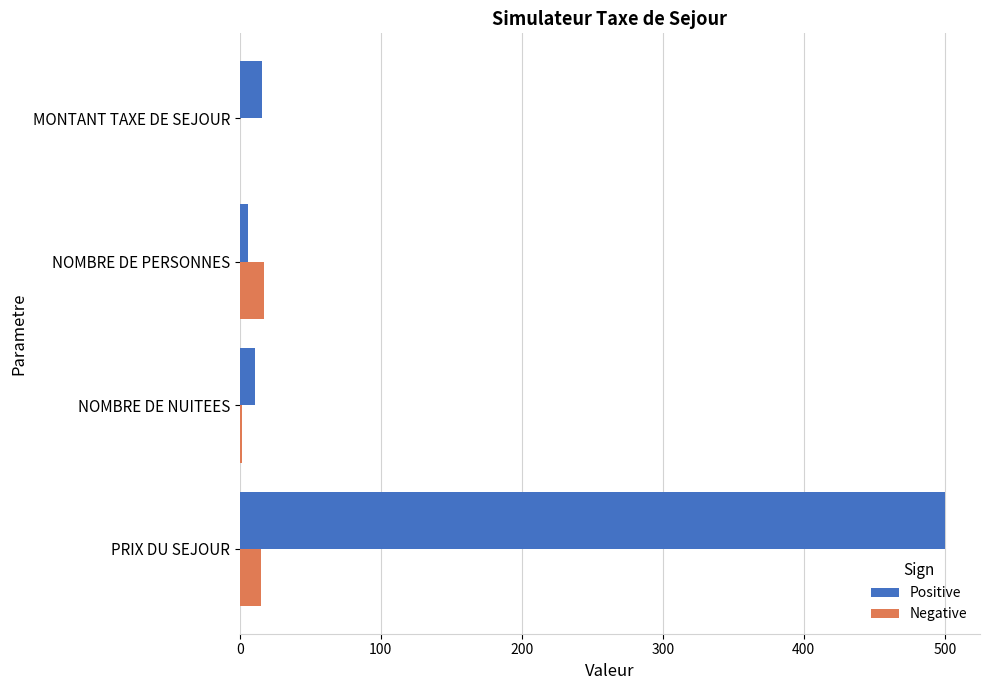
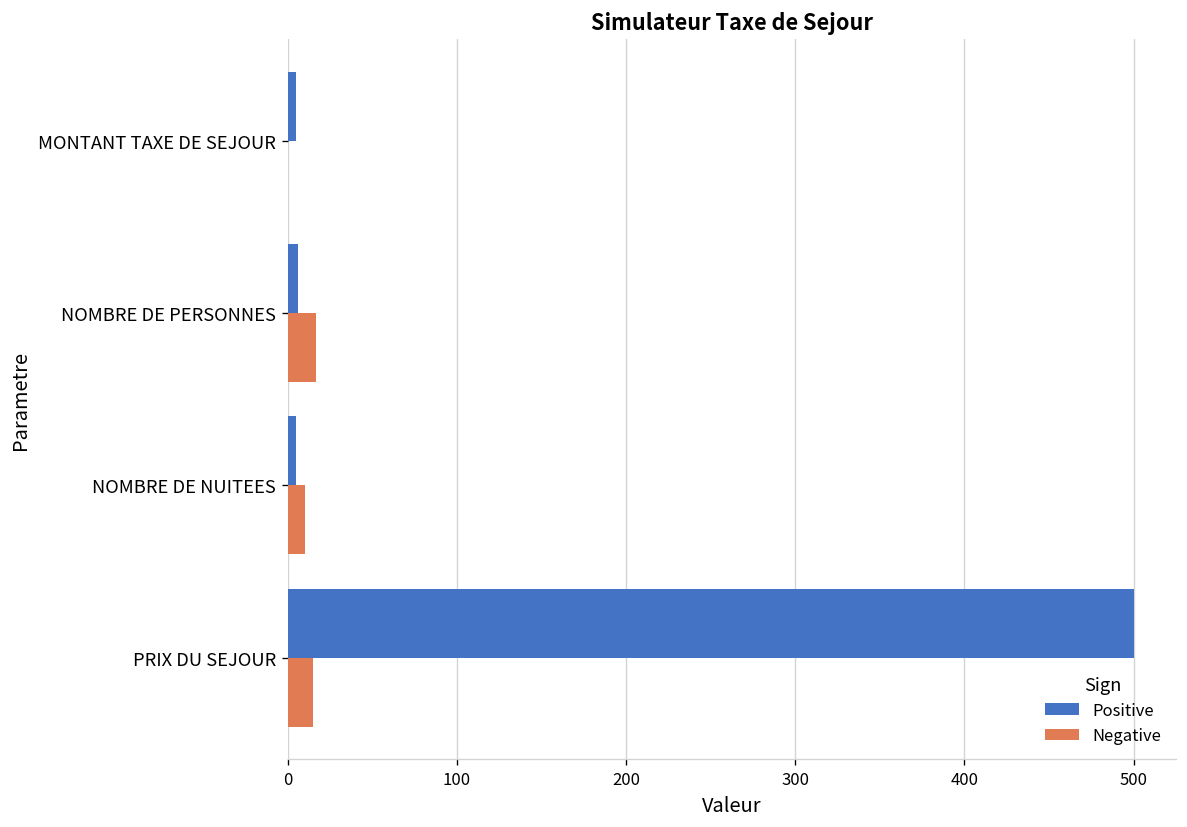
  {
    "Positive": {
-     "MONTANT TAXE DE SEJOUR": 16,
+     "MONTANT TAXE DE SEJOUR": 5,
      "NOMBRE DE PERSONNES": 6,
-     "NOMBRE DE NUITEES": 11,
+     "NOMBRE DE NUITEES": 5,
      "PRIX DU SEJOUR": 500
    },
    "Negative": {
      "NOMBRE DE PERSONNES": 17,
-     "NOMBRE DE NUITEES": 2,
+     "NOMBRE DE NUITEES": 10,
      "PRIX DU SEJOUR": 15
    }
  }
